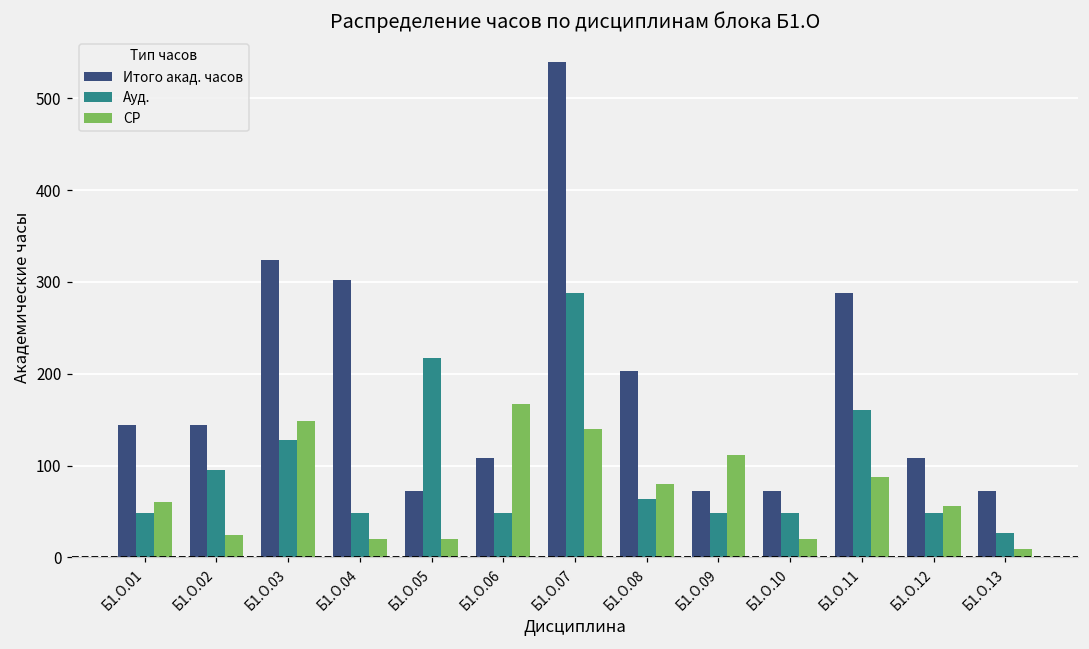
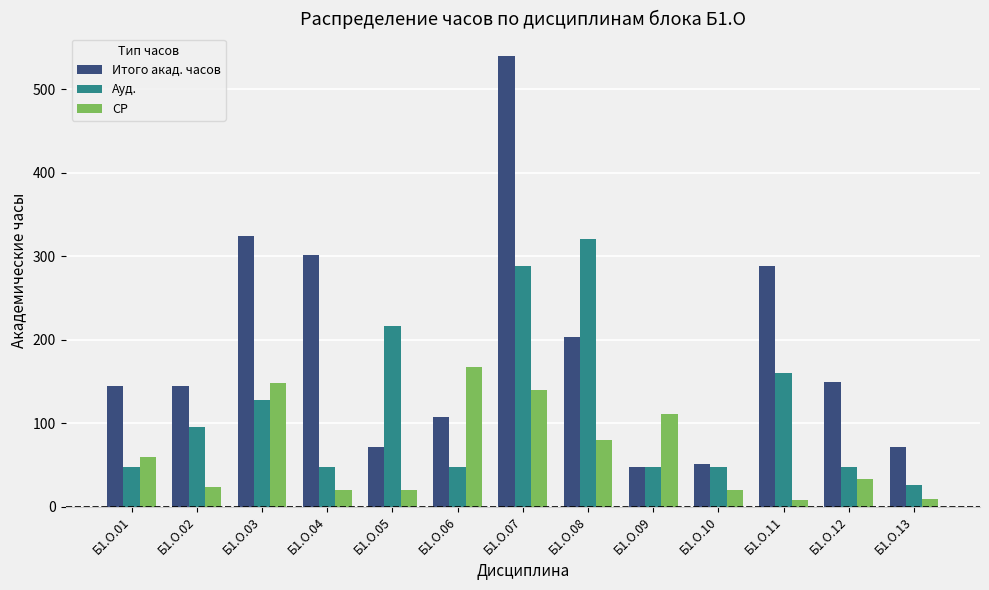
  {
    "Итого акад. часов": {
      "Б1.О.01": 140,
      "Б1.О.02": 140,
      "Б1.О.03": 320,
      "Б1.О.04": 300,
      "Б1.О.05": 70,
      "Б1.О.06": 110,
      "Б1.О.07": 540,
      "Б1.О.08": 200,
-     "Б1.О.09": 70,
-     "Б1.О.10": 70,
+     "Б1.О.09": 50,
+     "Б1.О.10": 50,
      "Б1.О.11": 290,
-     "Б1.О.12": 110,
+     "Б1.О.12": 150,
      "Б1.О.13": 70
    },
    "Ауд.": {
      "Б1.О.01": 50,
      "Б1.О.02": 100,
      "Б1.О.03": 130,
      "Б1.О.04": 50,
      "Б1.О.05": 220,
      "Б1.О.06": 50,
      "Б1.О.07": 290,
-     "Б1.О.08": 60,
+     "Б1.О.08": 320,
      "Б1.О.09": 50,
      "Б1.О.10": 50,
      "Б1.О.11": 160,
      "Б1.О.12": 50,
      "Б1.О.13": 30
    },
    "СР": {
      "Б1.О.01": 60,
      "Б1.О.02": 20,
      "Б1.О.03": 150,
      "Б1.О.04": 20,
      "Б1.О.05": 20,
      "Б1.О.06": 170,
      "Б1.О.07": 140,
      "Б1.О.08": 80,
      "Б1.О.09": 110,
      "Б1.О.10": 20,
-     "Б1.О.11": 90,
-     "Б1.О.12": 60,
+     "Б1.О.11": 10,
+     "Б1.О.12": 30,
      "Б1.О.13": 10
    }
  }
